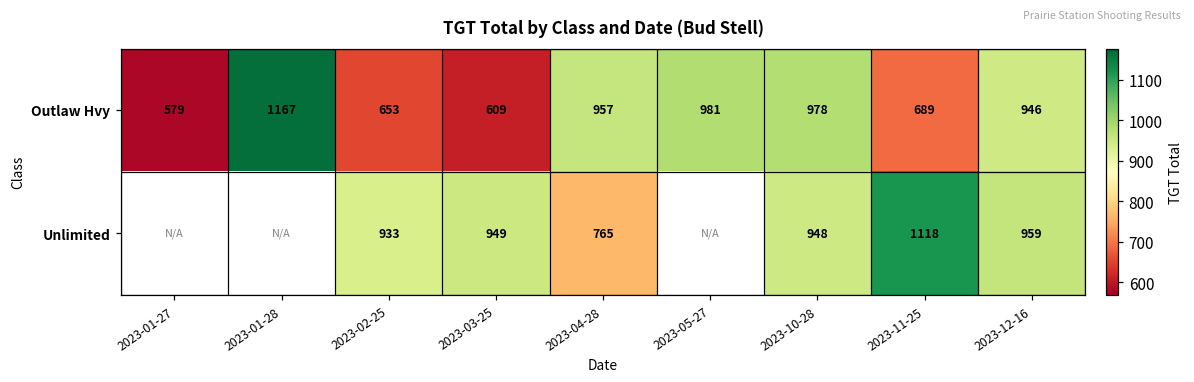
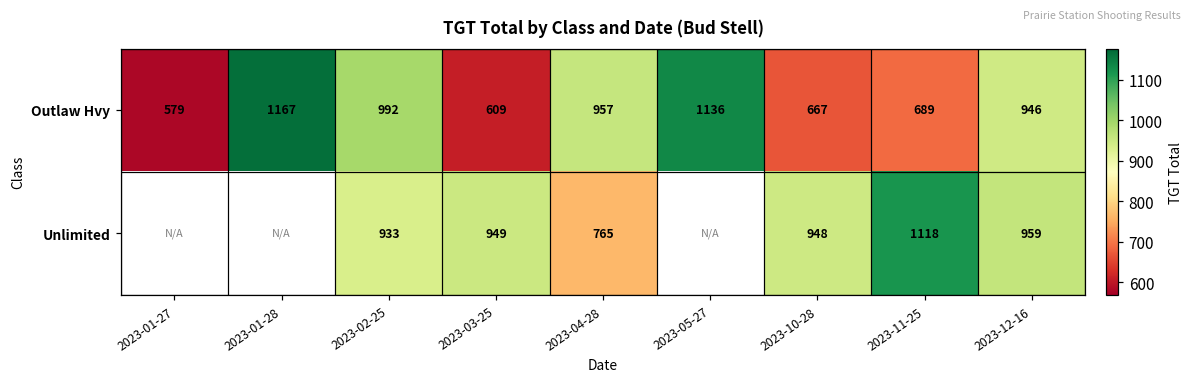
  {
    "Outlaw Hvy": {
      "2023-01-27": 579,
      "2023-01-28": 1167,
-     "2023-02-25": 653,
+     "2023-02-25": 992,
      "2023-03-25": 609,
      "2023-04-28": 957,
-     "2023-05-27": 981,
-     "2023-10-28": 978,
+     "2023-05-27": 1136,
+     "2023-10-28": 667,
      "2023-11-25": 689,
      "2023-12-16": 946
    },
    "Unlimited": {
      "2023-02-25": 933,
      "2023-03-25": 949,
      "2023-04-28": 765,
      "2023-10-28": 948,
      "2023-11-25": 1118,
      "2023-12-16": 959
    }
  }
